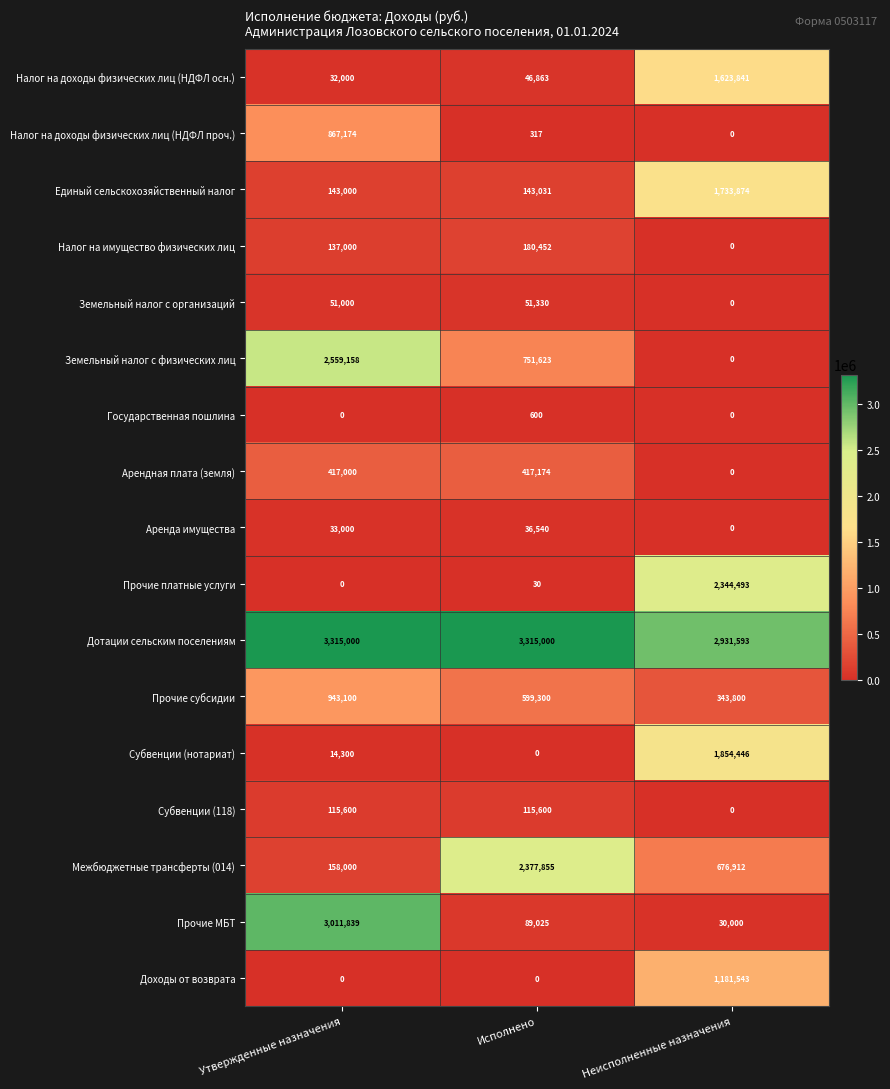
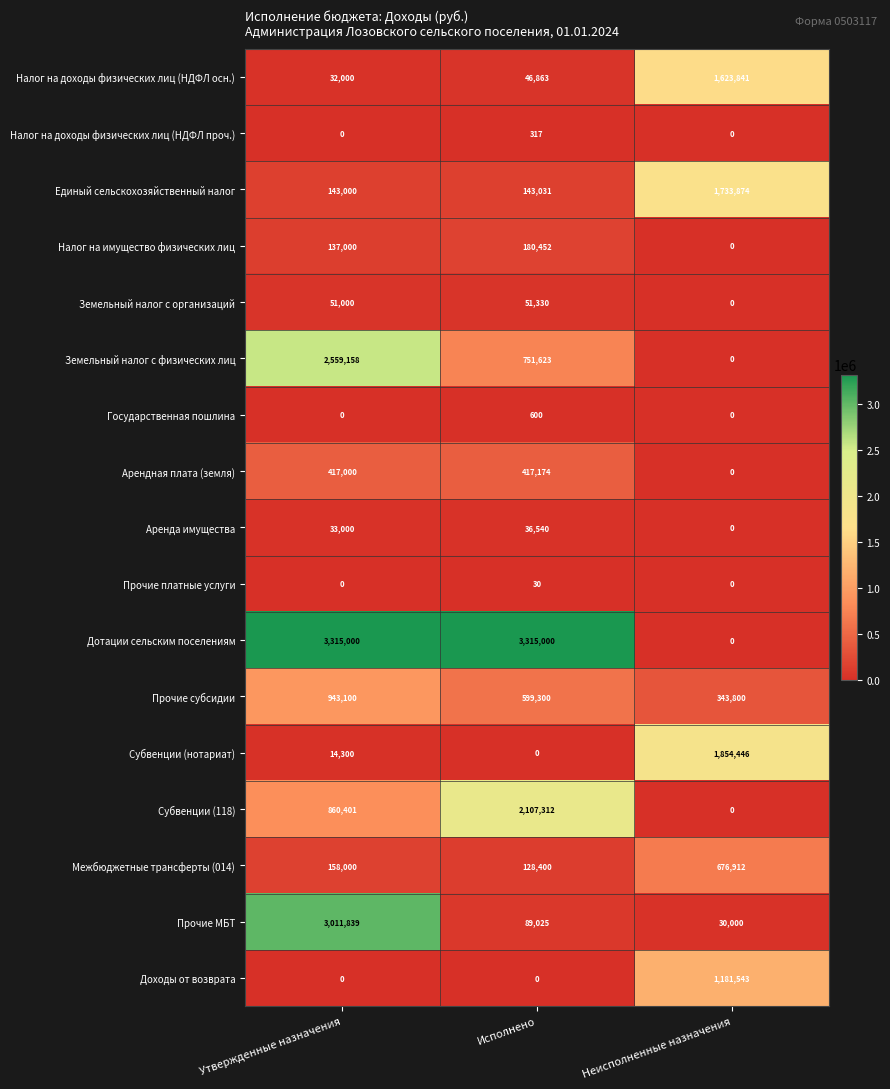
  {
    "Налог на доходы физических лиц (НДФЛ осн.)": {
      "Утвержденные назначения": "32,000",
      "Исполнено": "46,863",
      "Неисполненные назначения": "1,623,841"
    },
    "Налог на доходы физических лиц (НДФЛ проч.)": {
-     "Утвержденные назначения": "867,174",
+     "Утвержденные назначения": "0",
      "Исполнено": "317",
      "Неисполненные назначения": "0"
    },
    "Единый сельскохозяйственный налог": {
      "Утвержденные назначения": "143,000",
      "Исполнено": "143,031",
      "Неисполненные назначения": "1,733,874"
    },
    "Налог на имущество физических лиц": {
      "Утвержденные назначения": "137,000",
      "Исполнено": "180,452",
      "Неисполненные назначения": "0"
    },
    "Земельный налог с организаций": {
      "Утвержденные назначения": "51,000",
      "Исполнено": "51,330",
      "Неисполненные назначения": "0"
    },
    "Земельный налог с физических лиц": {
      "Утвержденные назначения": "2,559,158",
      "Исполнено": "751,623",
      "Неисполненные назначения": "0"
    },
    "Государственная пошлина": {
      "Утвержденные назначения": "0",
      "Исполнено": "600",
      "Неисполненные назначения": "0"
    },
    "Арендная плата (земля)": {
      "Утвержденные назначения": "417,000",
      "Исполнено": "417,174",
      "Неисполненные назначения": "0"
    },
    "Аренда имущества": {
      "Утвержденные назначения": "33,000",
      "Исполнено": "36,540",
      "Неисполненные назначения": "0"
    },
    "Прочие платные услуги": {
      "Утвержденные назначения": "0",
      "Исполнено": "30",
-     "Неисполненные назначения": "2,344,493"
+     "Неисполненные назначения": "0"
    },
    "Дотации сельским поселениям": {
      "Утвержденные назначения": "3,315,000",
      "Исполнено": "3,315,000",
-     "Неисполненные назначения": "2,931,593"
+     "Неисполненные назначения": "0"
    },
    "Прочие субсидии": {
      "Утвержденные назначения": "943,100",
      "Исполнено": "599,300",
      "Неисполненные назначения": "343,800"
    },
    "Субвенции (нотариат)": {
      "Утвержденные назначения": "14,300",
      "Исполнено": "0",
      "Неисполненные назначения": "1,854,446"
    },
    "Субвенции (118)": {
-     "Утвержденные назначения": "115,600",
-     "Исполнено": "115,600",
+     "Утвержденные назначения": "860,401",
+     "Исполнено": "2,107,312",
      "Неисполненные назначения": "0"
    },
    "Межбюджетные трансферты (014)": {
      "Утвержденные назначения": "158,000",
-     "Исполнено": "2,377,855",
+     "Исполнено": "128,400",
      "Неисполненные назначения": "676,912"
    },
    "Прочие МБТ": {
      "Утвержденные назначения": "3,011,839",
      "Исполнено": "89,025",
      "Неисполненные назначения": "30,000"
    },
    "Доходы от возврата": {
      "Утвержденные назначения": "0",
      "Исполнено": "0",
      "Неисполненные назначения": "1,181,543"
    }
  }
